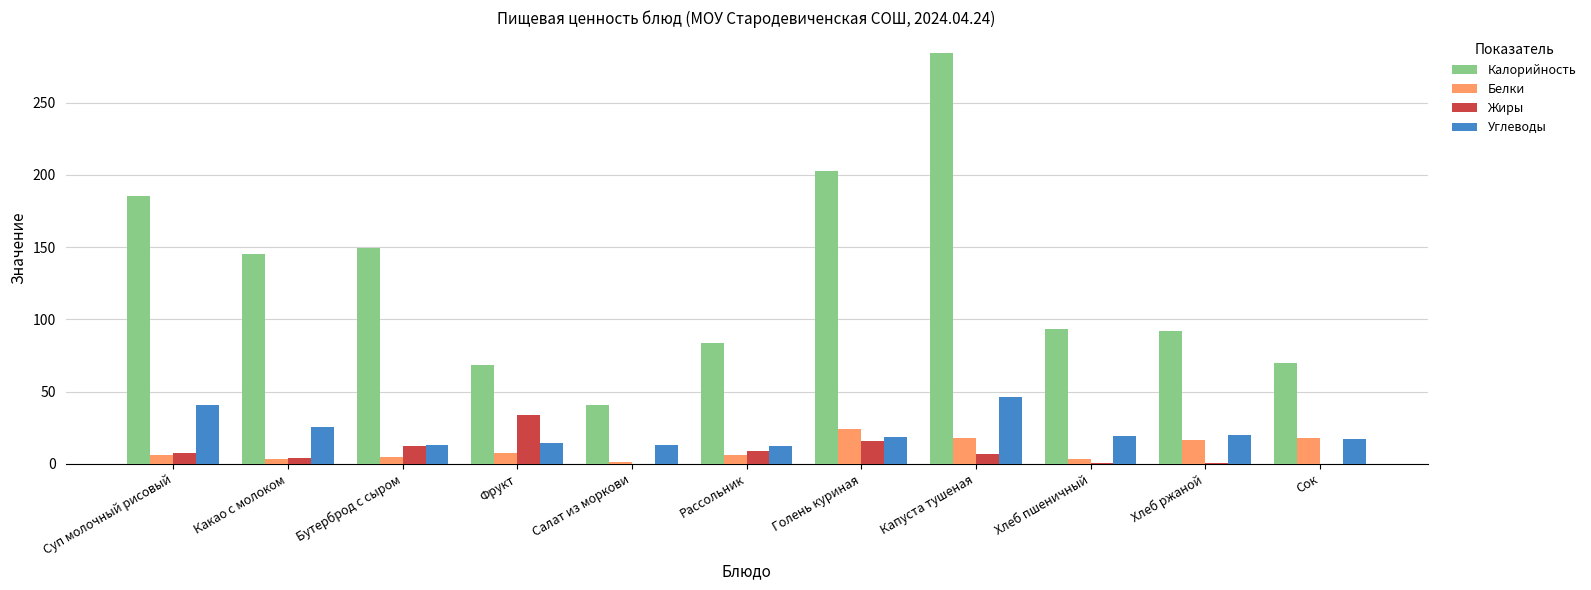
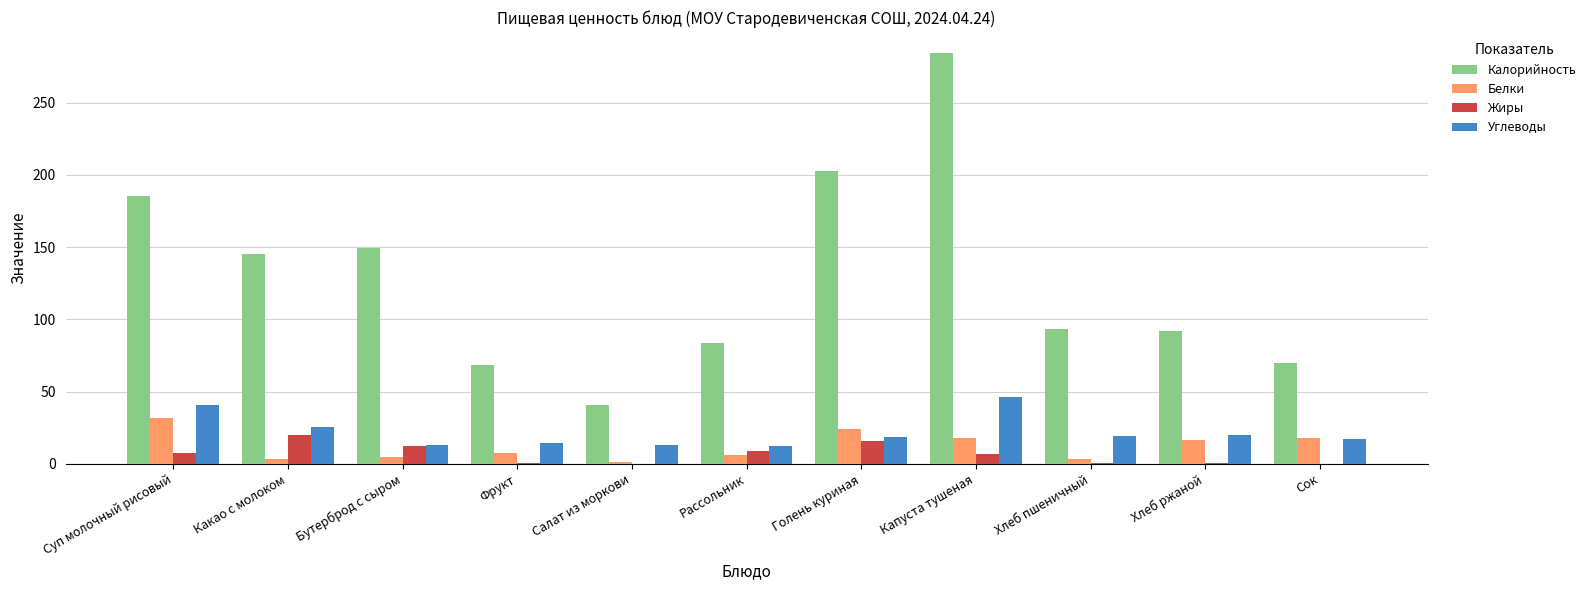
  {
    "Калорийность": {
      "Суп молочный рисовый": 186,
      "Какао с молоком": 145,
      "Бутерброд с сыром": 150,
      "Фрукт": 68,
      "Салат из моркови": 40,
      "Рассольник": 84,
      "Голень куриная": 203,
      "Капуста тушеная": 285,
      "Хлеб пшеничный": 94,
      "Хлеб ржаной": 92,
      "Сок": 70
    },
    "Белки": {
-     "Суп молочный рисовый": 6,
+     "Суп молочный рисовый": 32,
      "Какао с молоком": 4,
      "Бутерброд с сыром": 5,
      "Фрукт": 8,
      "Рассольник": 6,
      "Голень куриная": 24,
      "Капуста тушеная": 18,
      "Хлеб пшеничный": 3,
      "Хлеб ржаной": 17,
      "Сок": 18
    },
    "Жиры": {
      "Суп молочный рисовый": 8,
-     "Какао с молоком": 4,
+     "Какао с молоком": 20,
      "Бутерброд с сыром": 12,
-     "Фрукт": 33,
+     "Фрукт": 0,
      "Рассольник": 9,
      "Голень куриная": 16,
      "Капуста тушеная": 7
    },
    "Углеводы": {
      "Суп молочный рисовый": 41,
      "Какао с молоком": 25,
      "Бутерброд с сыром": 13,
      "Фрукт": 15,
      "Салат из моркови": 13,
      "Рассольник": 13,
      "Голень куриная": 19,
      "Капуста тушеная": 46,
      "Хлеб пшеничный": 19,
      "Хлеб ржаной": 20,
      "Сок": 17
    }
  }
